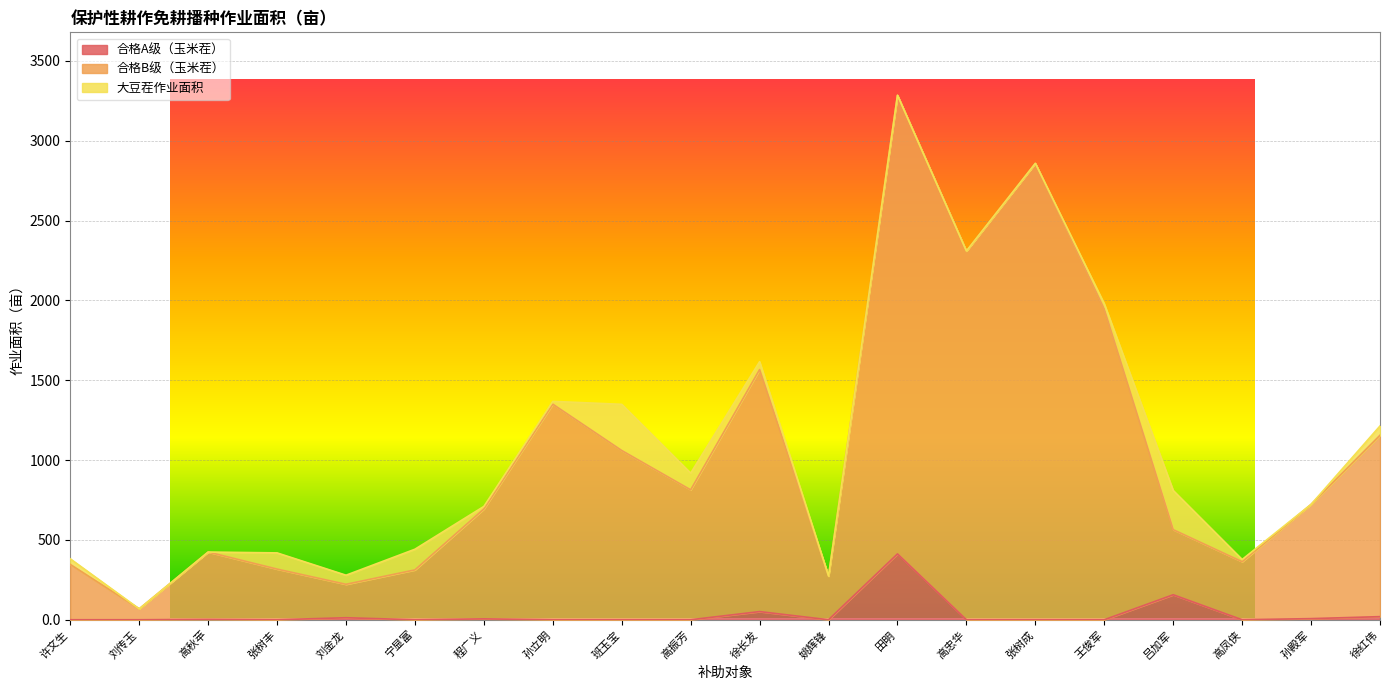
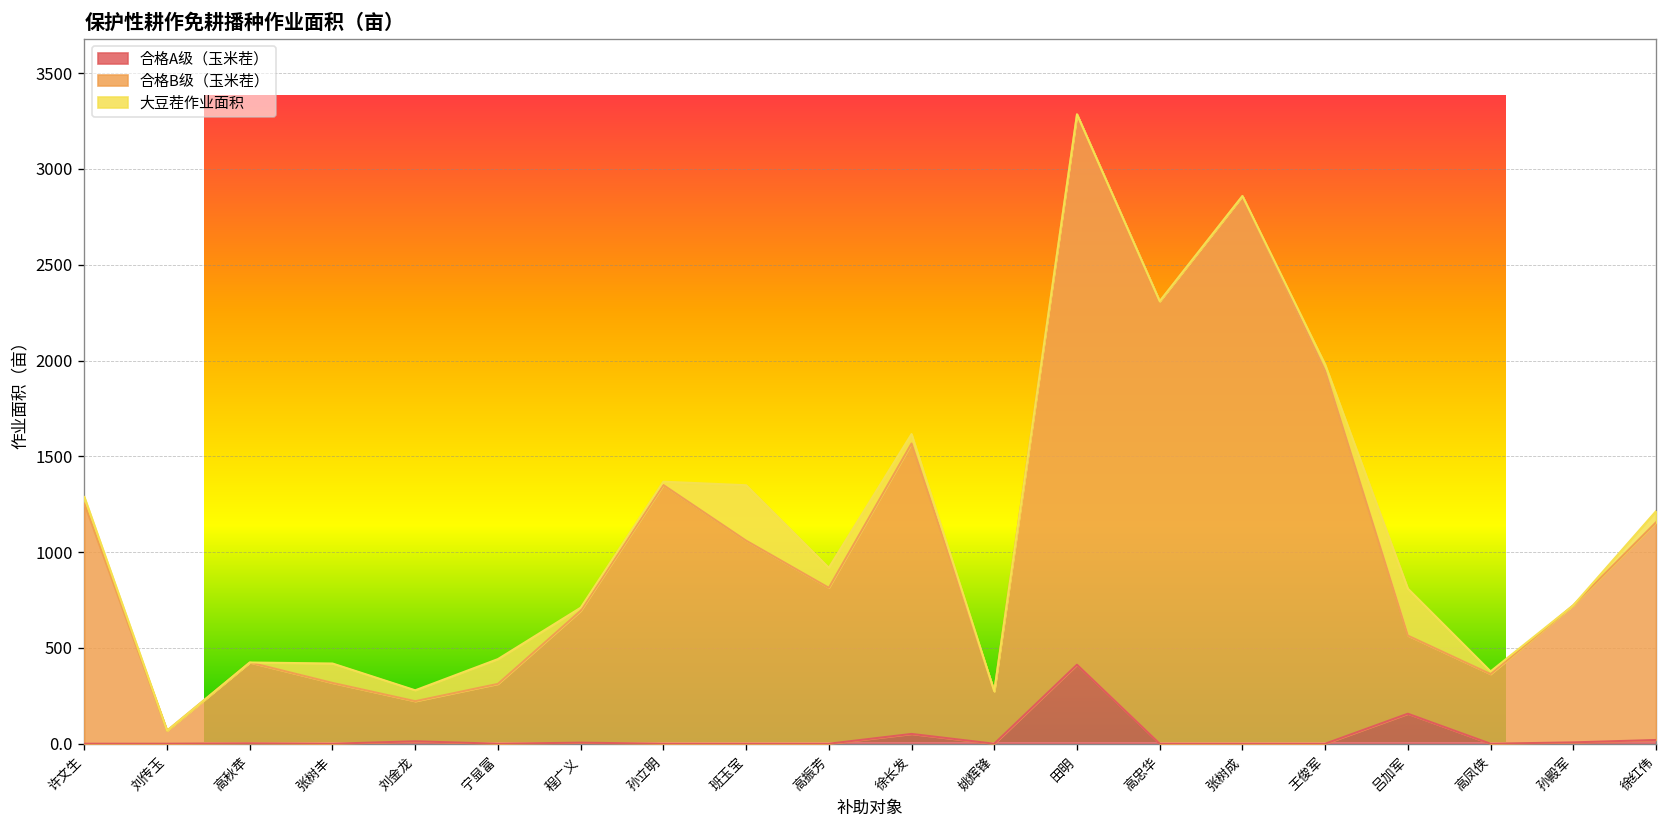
  {
    "合格A级（玉米茬）": {
      "许文生": 0,
      "刘传玉": 0,
      "高秋苹": 0,
      "张树丰": 0,
      "刘金龙": 10,
      "宁显富": 0,
      "程广义": 10,
      "孙立明": 0,
      "班玉宝": 0,
      "高振芳": 0,
      "徐长发": 50,
      "姚辉锋": 0,
      "田明": 410,
      "高忠华": 0,
      "张树成": 0,
      "王俊军": 0,
      "吕加军": 160,
      "高凤侠": 0,
      "孙殿军": 10,
      "徐红伟": 20
    },
    "合格B级（玉米茬）": {
-     "许文生": 350,
+     "许文生": 1250,
      "张树丰": 320,
      "刘金龙": 210,
      "宁显富": 310,
      "程广义": 690,
      "孙立明": 1350,
      "班玉宝": 1060,
      "高振芳": 810,
      "徐长发": 1520,
      "王俊军": 1940,
      "吕加军": 410,
      "徐红伟": 1140
    },
    "大豆茬作业面积": {
      "许文生": 30,
      "张树丰": 100,
      "刘金龙": 60,
      "宁显富": 130,
      "程广义": 20,
      "孙立明": 20,
      "班玉宝": 290,
      "高振芳": 100,
      "徐长发": 50,
      "王俊军": 30,
      "吕加军": 250,
      "徐红伟": 60
    }
  }
